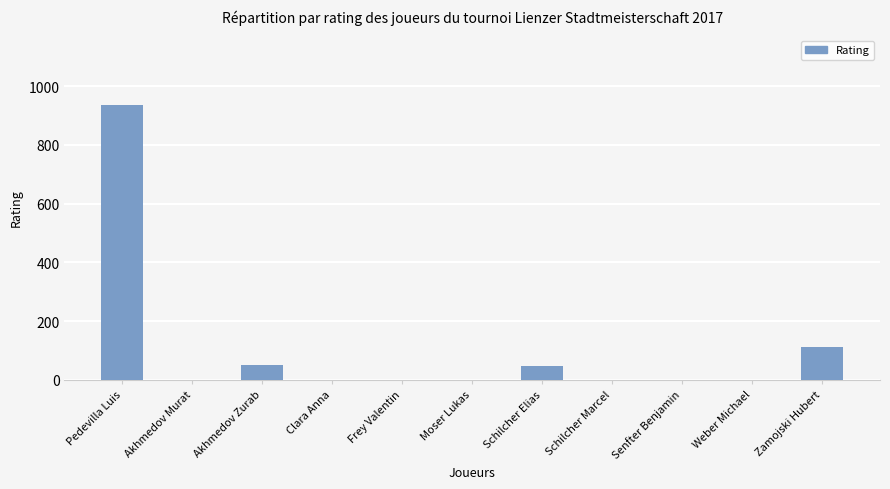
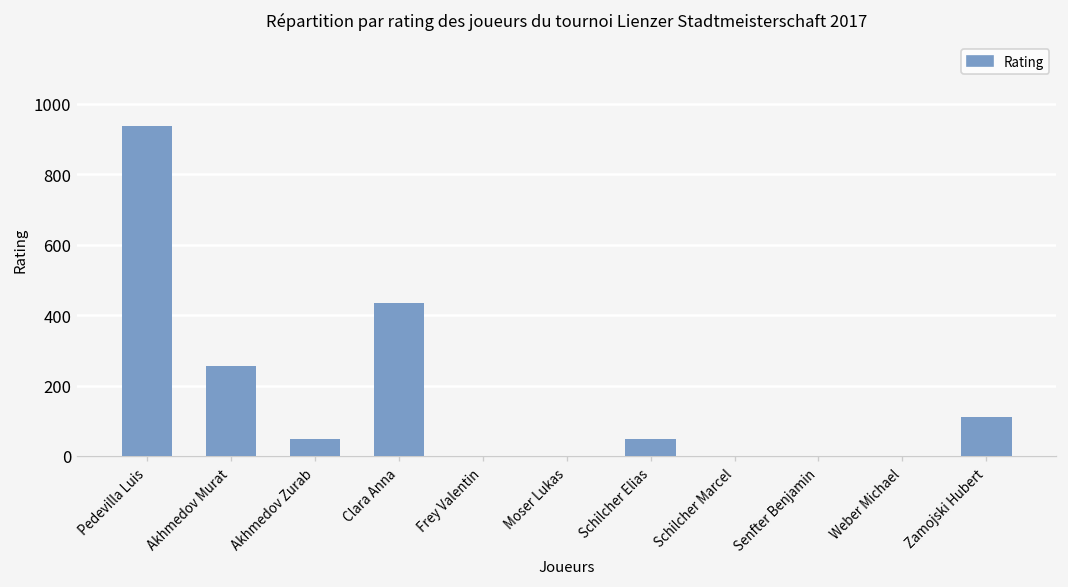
  {
    "Pedevilla Luis": 940,
-   "Akhmedov Murat": 0,
+   "Akhmedov Murat": 250,
    "Akhmedov Zurab": 50,
-   "Clara Anna": 0,
+   "Clara Anna": 440,
    "Frey Valentin": 0,
    "Moser Lukas": 0,
    "Schilcher Elias": 50,
    "Schilcher Marcel": 0,
    "Senfter Benjamin": 0,
    "Weber Michael": 0,
    "Zamojski Hubert": 110
  }
